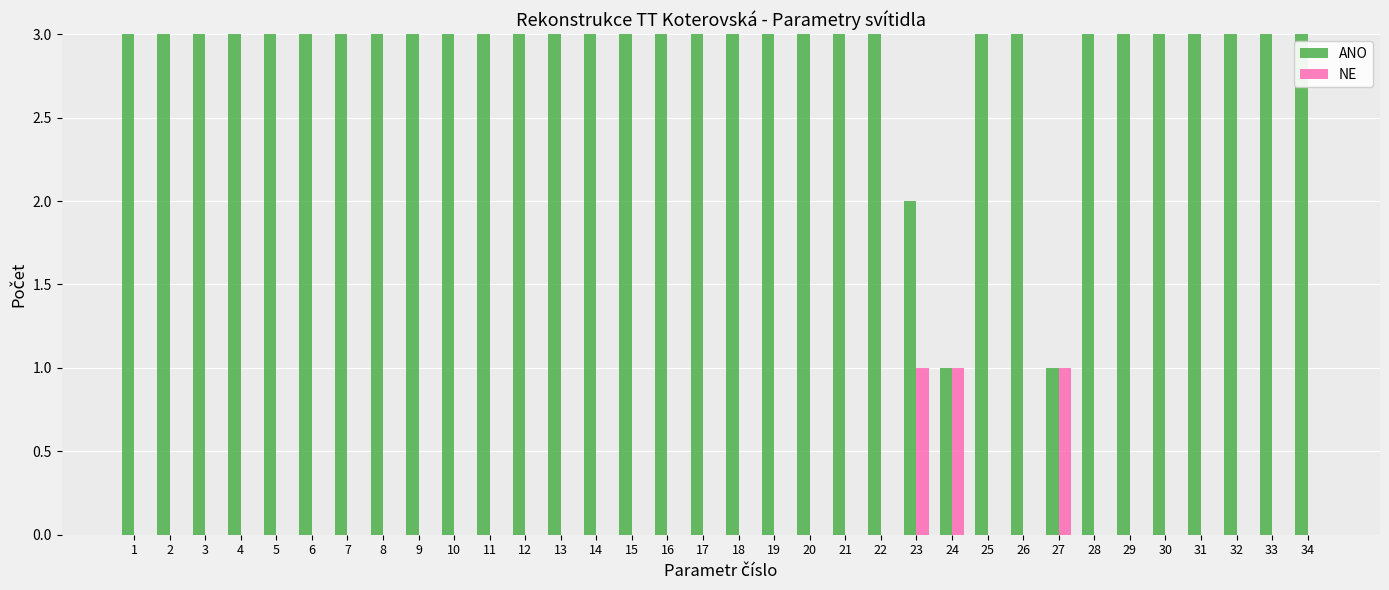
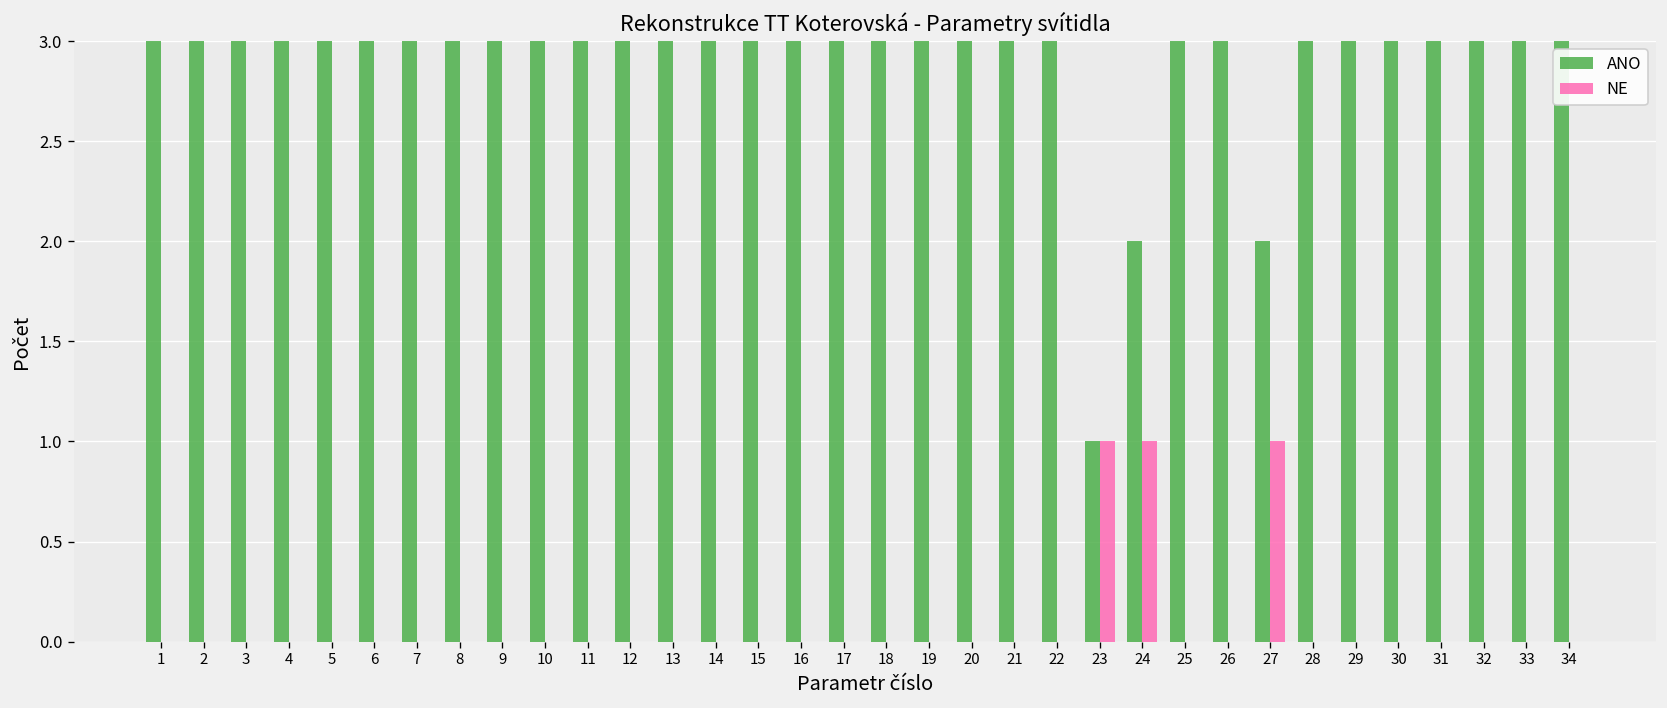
  {
    "ANO": {
-     "23": 2,
-     "24": 1,
-     "27": 1
+     "23": 1,
+     "24": 2,
+     "27": 2
    },
    "NE": {
      "1": 0,
      "2": 0,
      "3": 0,
      "4": 0,
      "5": 0,
      "6": 0,
      "7": 0,
      "8": 0,
      "9": 0,
      "10": 0,
      "11": 0,
      "12": 0,
      "13": 0,
      "14": 0,
      "15": 0,
      "16": 0,
      "17": 0,
      "18": 0,
      "19": 0,
      "20": 0,
      "21": 0,
      "22": 0,
      "23": 1,
      "24": 1,
      "25": 0,
      "26": 0,
      "27": 1,
      "28": 0,
      "29": 0,
      "30": 0,
      "31": 0,
      "32": 0,
      "33": 0,
      "34": 0
    }
  }
